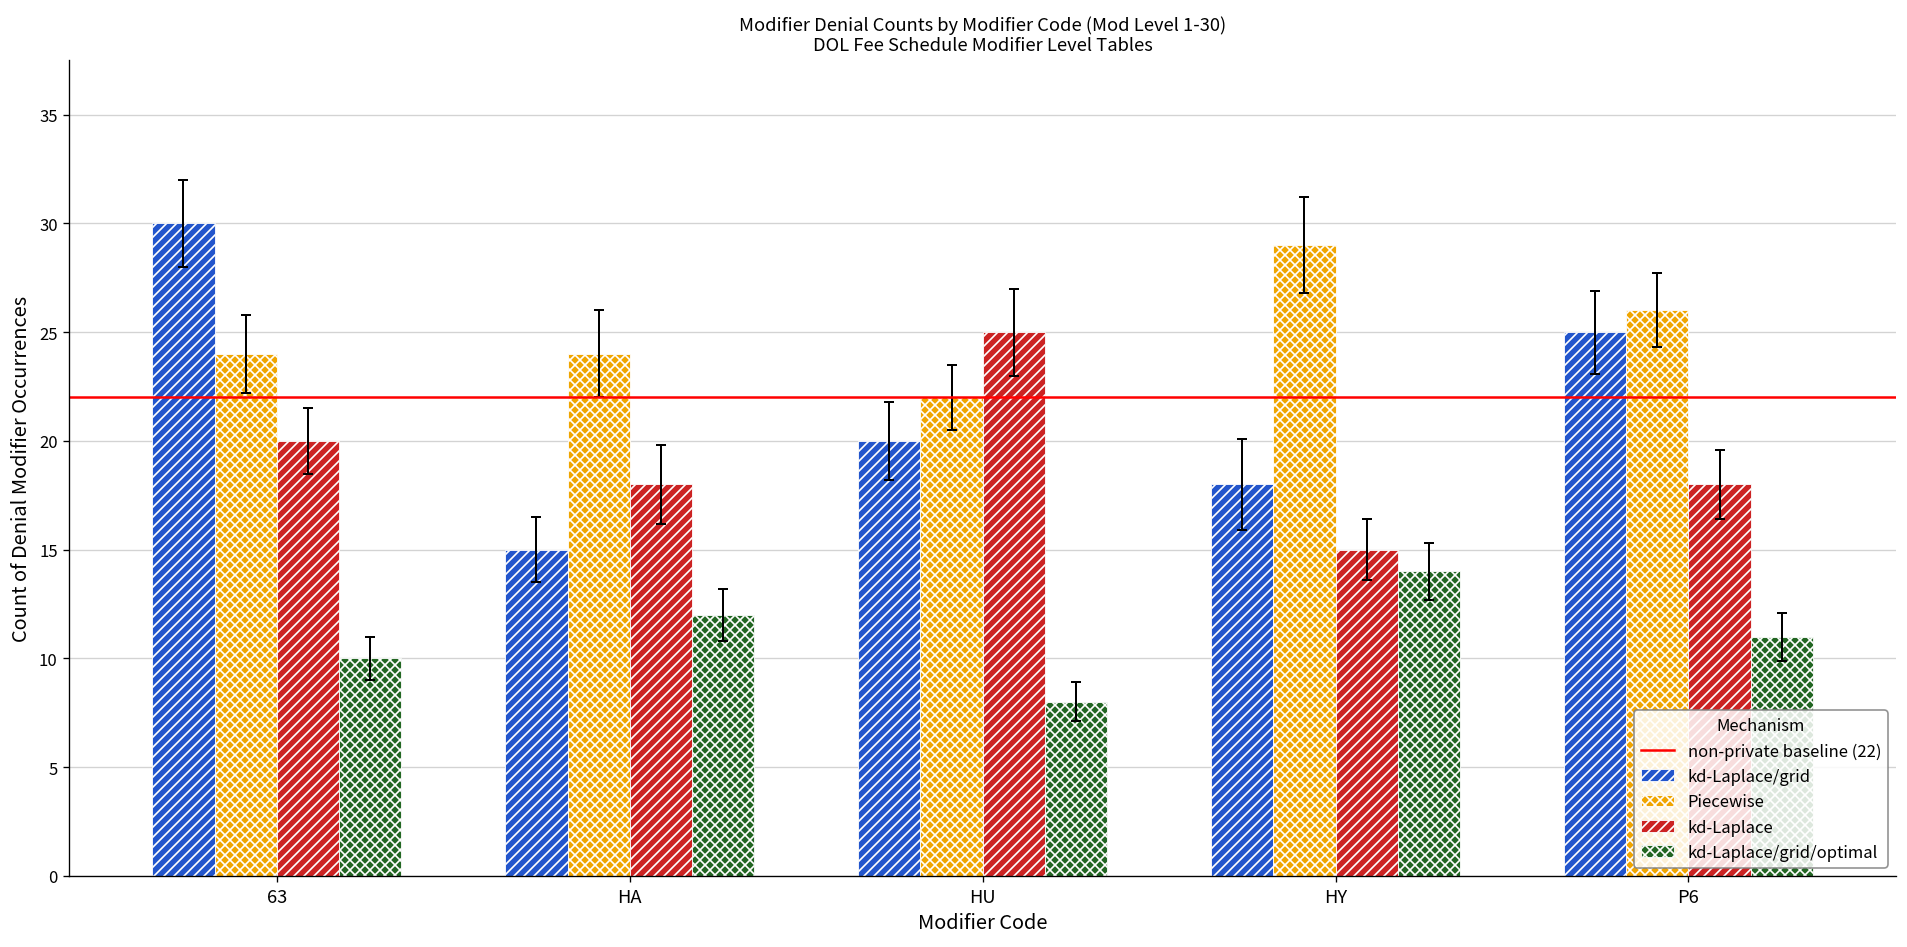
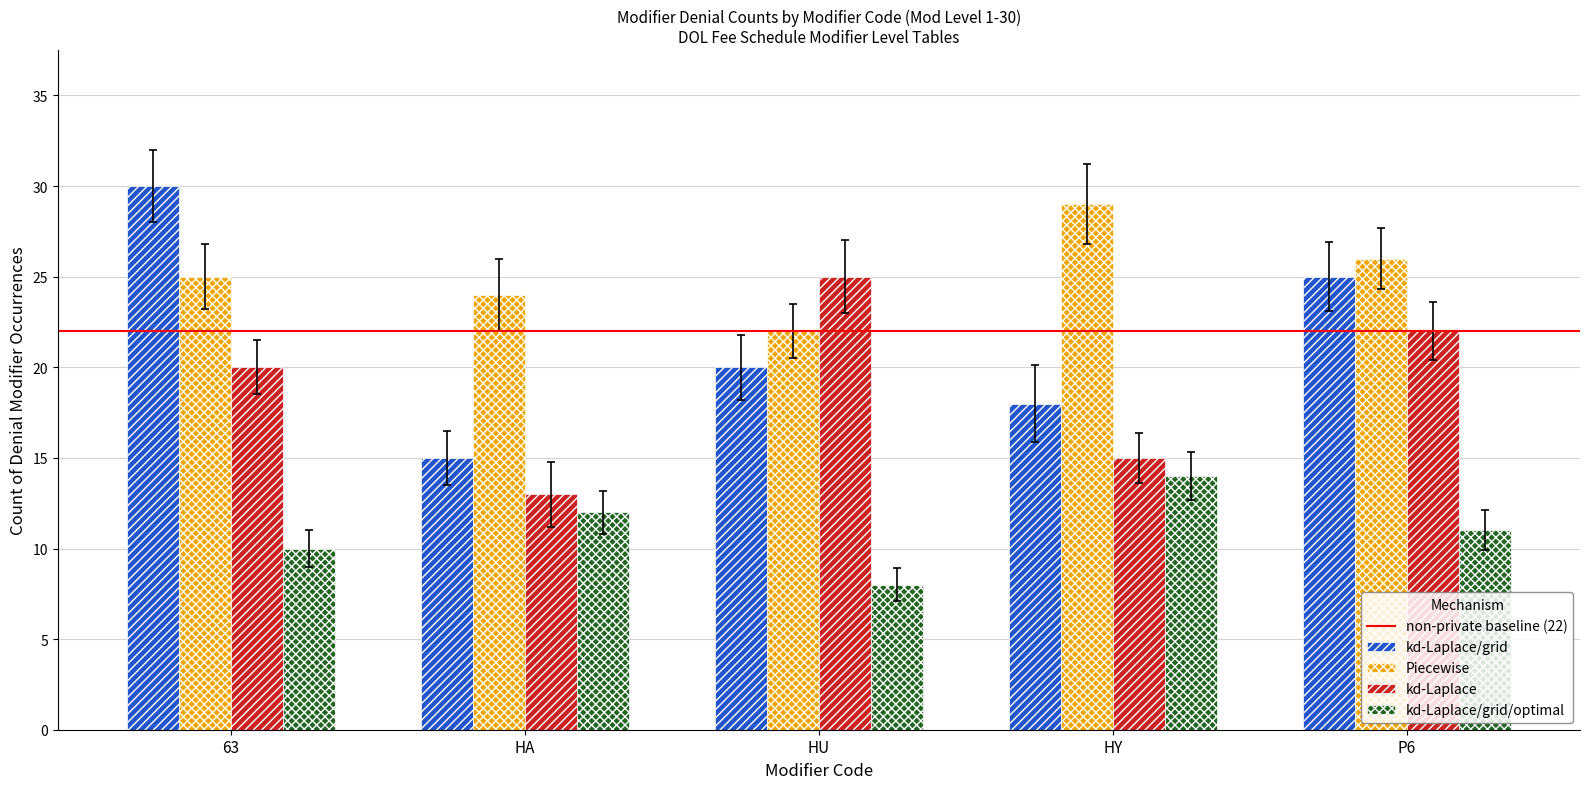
  {
    "Piecewise": {
-     "63": 24,
+     "63": 25,
      "HA": 24,
      "HU": 22,
      "HY": 29,
      "P6": 26
    },
    "kd-Laplace": {
      "63": 20,
-     "HA": 18,
+     "HA": 13,
      "HU": 25,
      "HY": 15,
-     "P6": 18
+     "P6": 22
    },
    "kd-Laplace/grid/optimal": {
      "63": 10,
      "HA": 12,
      "HU": 8,
      "HY": 14,
      "P6": 11
    }
  }
